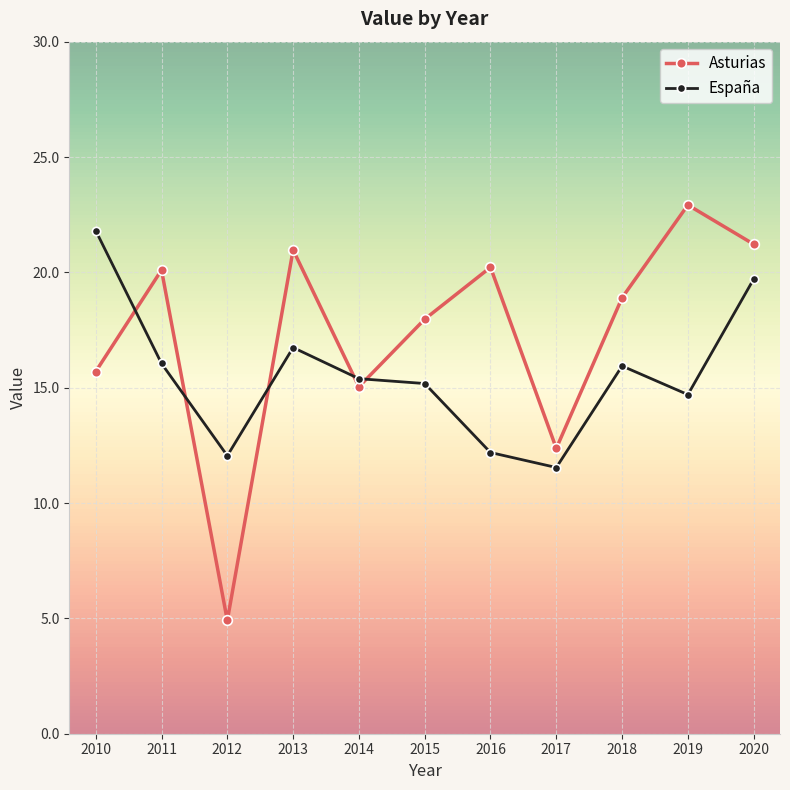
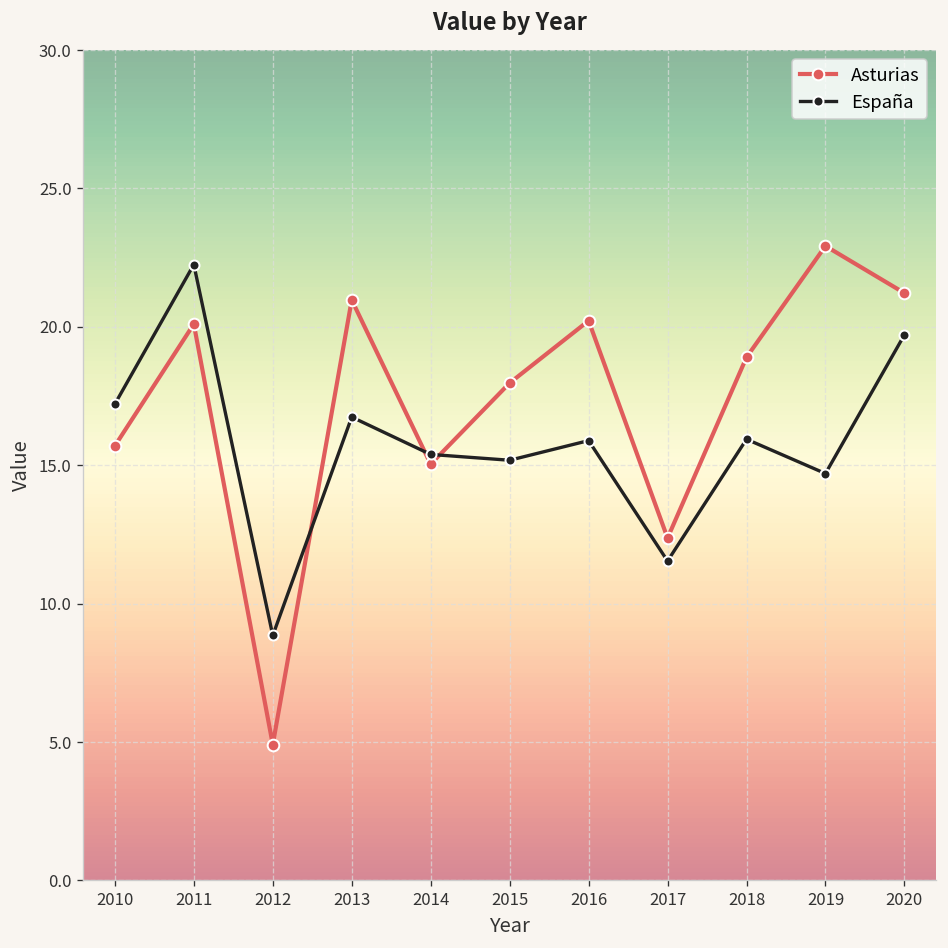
  {
    "Asturias": {
      "2010": 15.7,
      "2011": 20.1,
      "2012": 4.9,
      "2013": 21.0,
      "2014": 15.0,
      "2015": 18.0,
      "2016": 20.2,
      "2017": 12.4,
      "2018": 18.9,
      "2019": 22.9,
      "2020": 21.2
    },
    "España": {
-     "2010": 21.8,
-     "2011": 16.1,
-     "2012": 12.1,
+     "2010": 17.2,
+     "2011": 22.3,
+     "2012": 8.9,
      "2013": 16.7,
      "2014": 15.4,
      "2015": 15.2,
-     "2016": 12.2,
+     "2016": 15.9,
      "2017": 11.5,
      "2018": 15.9,
      "2019": 14.7,
      "2020": 19.7
    }
  }
